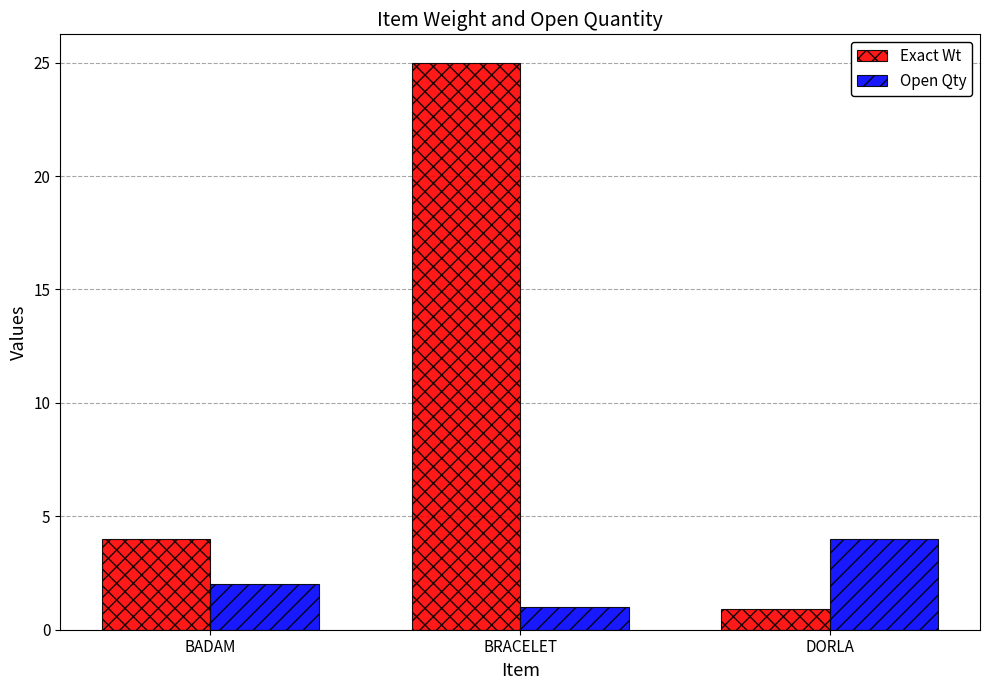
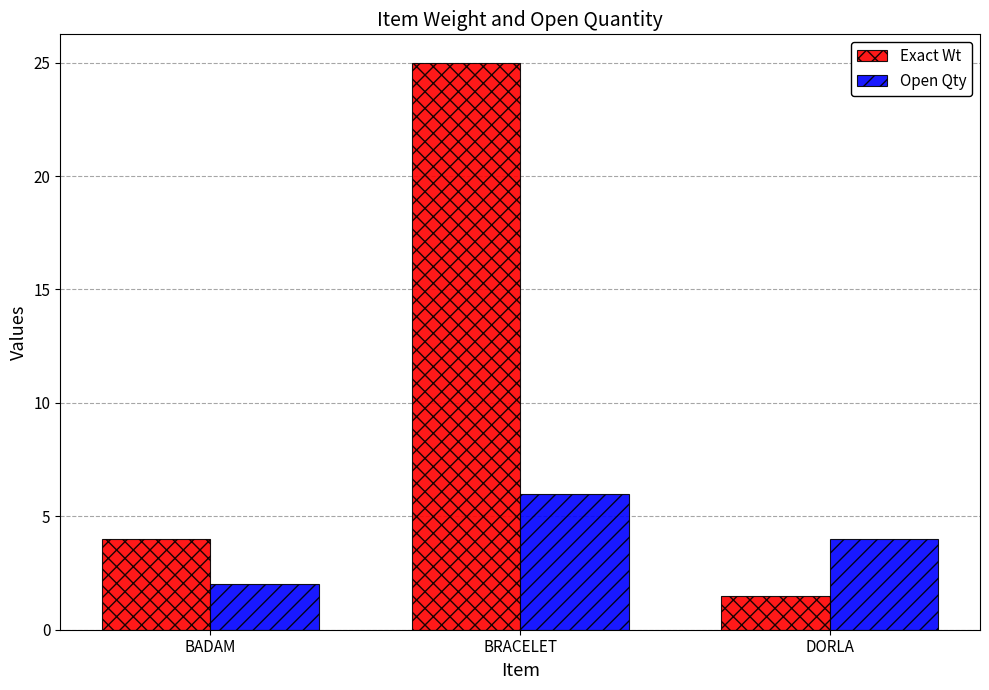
  {
    "Exact Wt": {
      "BADAM": 4.0,
      "BRACELET": 25.0,
-     "DORLA": 0.9
+     "DORLA": 1.5
    },
    "Open Qty": {
      "BADAM": 2,
-     "BRACELET": 1,
+     "BRACELET": 6,
      "DORLA": 4
    }
  }
